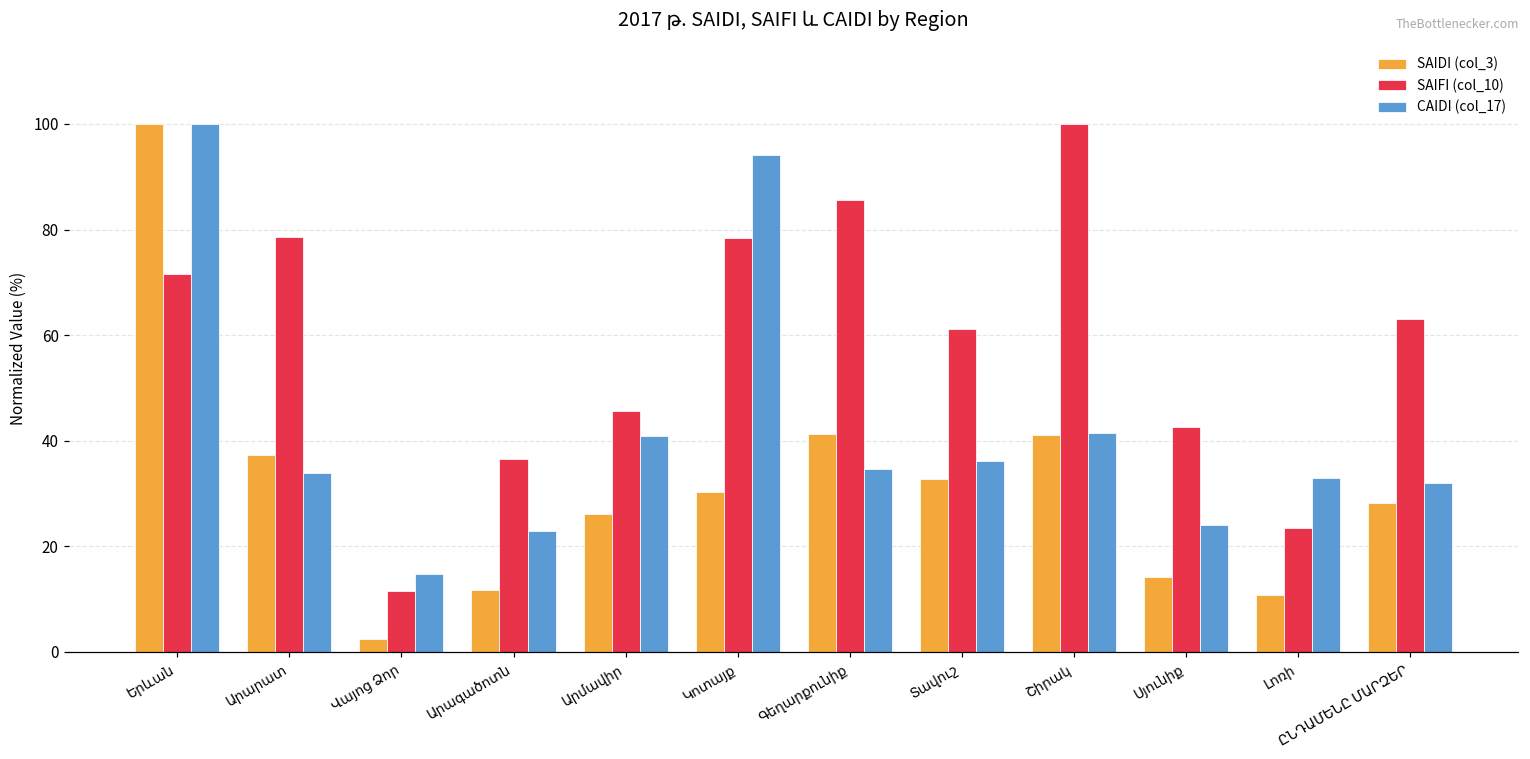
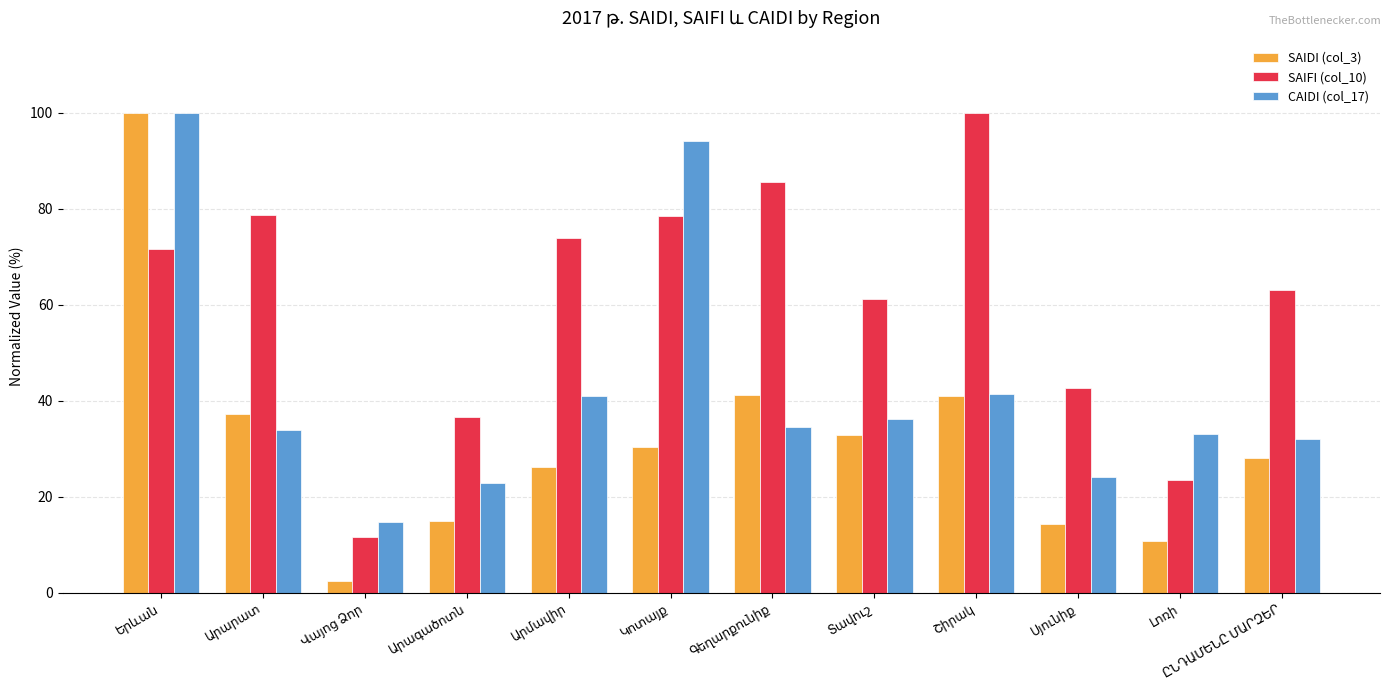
  {
    "SAIDI (col_3)": {
      "Երևան": 100,
      "Արարատ": 37,
      "Վայոց Ձոր": 2,
-     "Արագածոտն": 12,
+     "Արագածոտն": 15,
      "Արմավիր": 26,
      "Կոտայք": 30,
      "Գեղարքունիք": 41,
      "Տավուշ": 33,
      "Շիրակ": 41,
      "Սյունիք": 14,
      "Լոռի": 11,
      "ԸՆԴԱՄԵՆԸ ՄԱՐԶԵՐ": 28
    },
    "SAIFI (col_10)": {
      "Երևան": 72,
      "Արարատ": 79,
      "Վայոց Ձոր": 12,
      "Արագածոտն": 37,
-     "Արմավիր": 46,
+     "Արմավիր": 74,
      "Կոտայք": 78,
      "Գեղարքունիք": 86,
      "Տավուշ": 61,
      "Շիրակ": 100,
      "Սյունիք": 43,
      "Լոռի": 24,
      "ԸՆԴԱՄԵՆԸ ՄԱՐԶԵՐ": 63
    },
    "CAIDI (col_17)": {
      "Երևան": 100,
      "Արարատ": 34,
      "Վայոց Ձոր": 15,
      "Արագածոտն": 23,
      "Արմավիր": 41,
      "Կոտայք": 94,
      "Գեղարքունիք": 35,
      "Տավուշ": 36,
      "Շիրակ": 41,
      "Սյունիք": 24,
      "Լոռի": 33,
      "ԸՆԴԱՄԵՆԸ ՄԱՐԶԵՐ": 32
    }
  }
